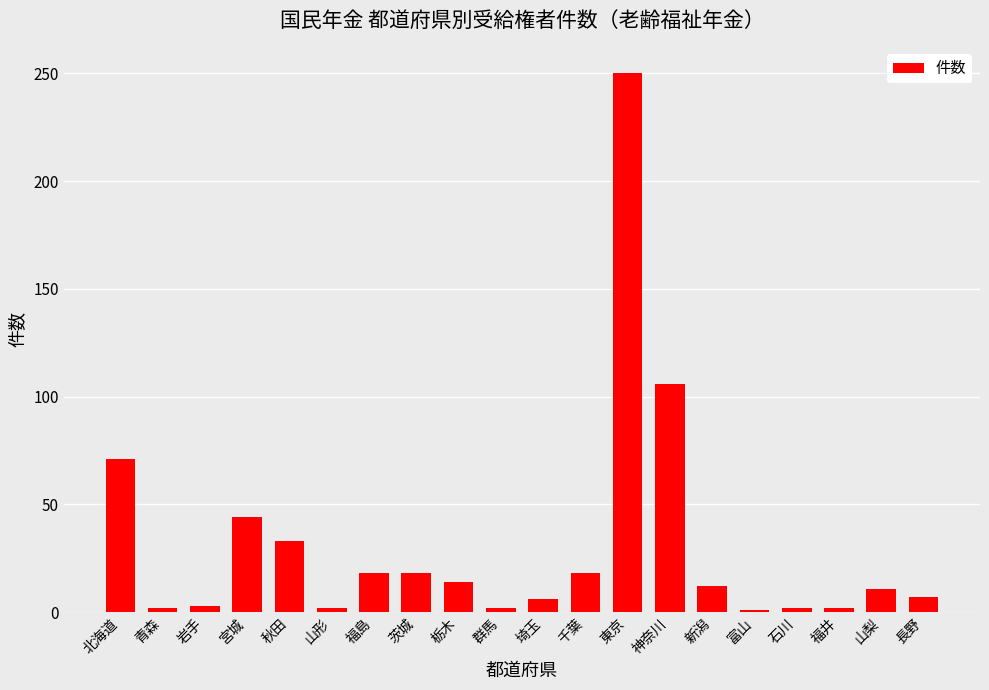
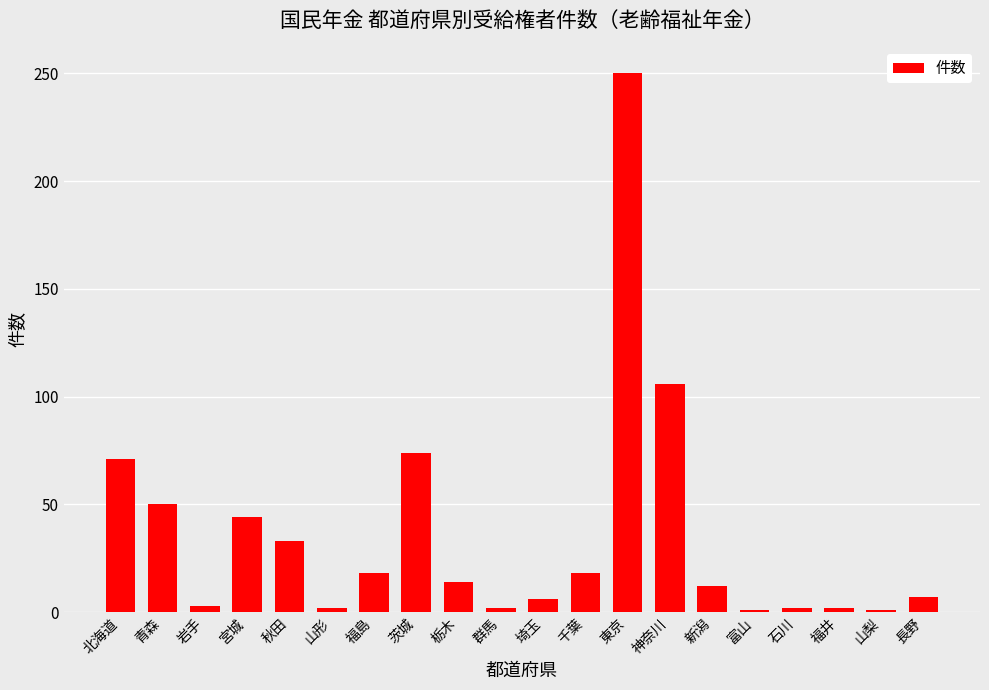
  {
    "北海道": 71,
-   "青森": 2,
+   "青森": 50,
    "岩手": 3,
    "宮城": 44,
    "秋田": 33,
    "山形": 2,
    "福島": 18,
-   "茨城": 18,
+   "茨城": 74,
    "栃木": 14,
    "群馬": 2,
    "埼玉": 6,
    "千葉": 18,
    "東京": 250,
    "神奈川": 106,
    "新潟": 12,
    "石川": 2,
    "福井": 2,
-   "山梨": 11,
+   "山梨": 1,
    "長野": 7
  }
